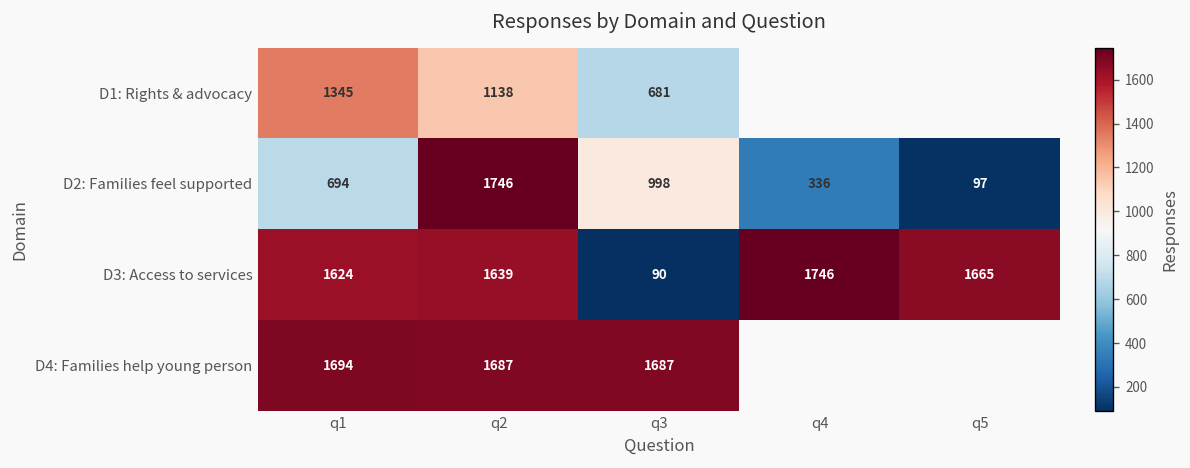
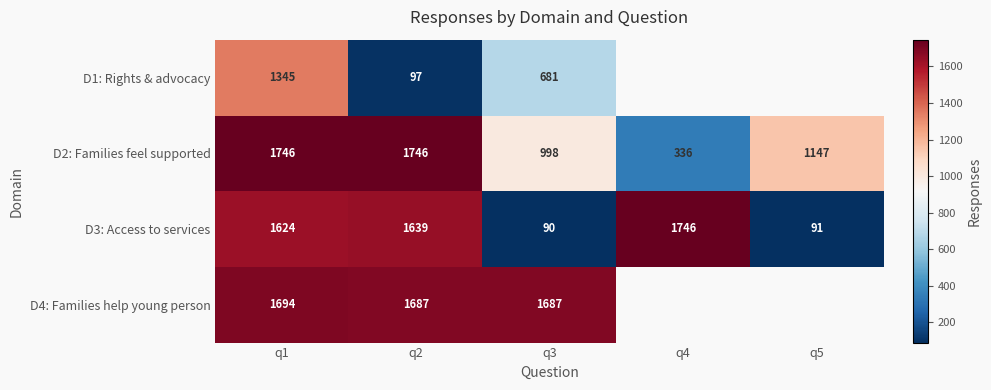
  {
    "D1: Rights & advocacy": {
      "q1": 1345,
-     "q2": 1138,
+     "q2": 97,
      "q3": 681
    },
    "D2: Families feel supported": {
-     "q1": 694,
+     "q1": 1746,
      "q2": 1746,
      "q3": 998,
      "q4": 336,
-     "q5": 97
+     "q5": 1147
    },
    "D3: Access to services": {
      "q1": 1624,
      "q2": 1639,
      "q3": 90,
      "q4": 1746,
-     "q5": 1665
+     "q5": 91
    },
    "D4: Families help young person": {
      "q1": 1694,
      "q2": 1687,
      "q3": 1687
    }
  }
